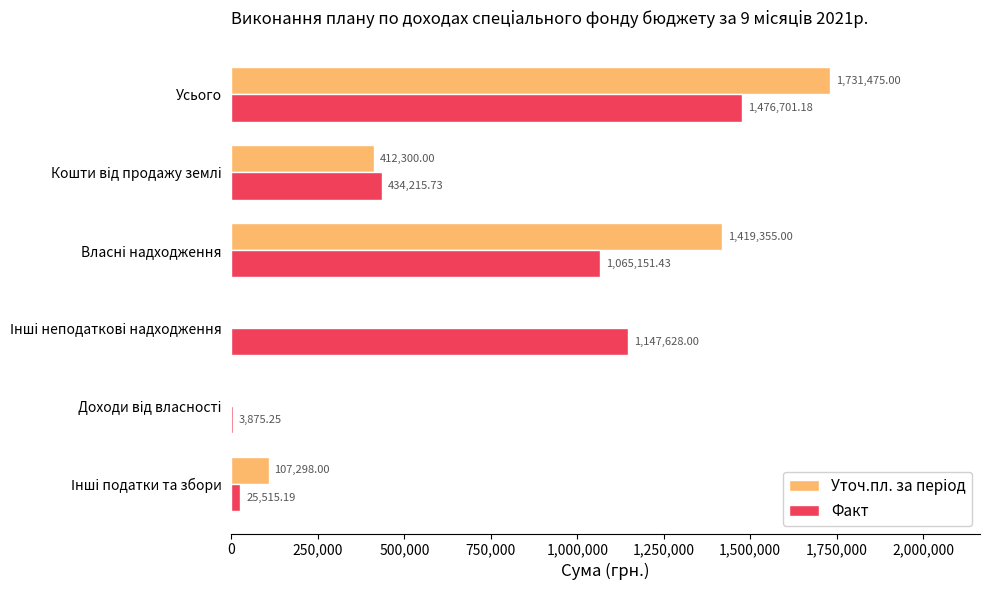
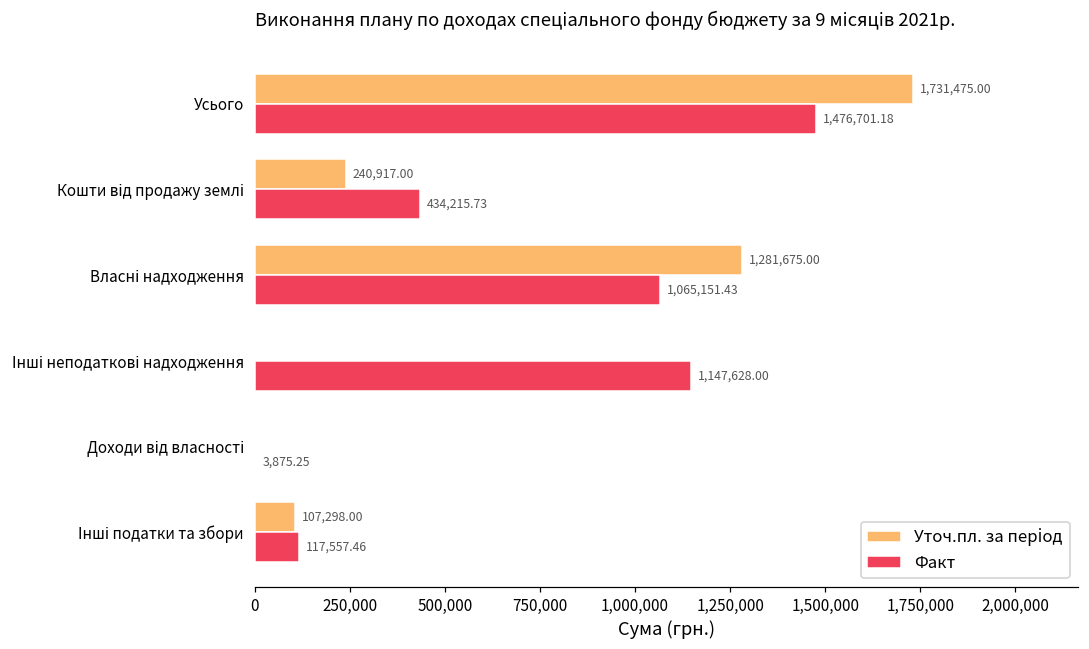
  {
    "Уточ.пл. за період": {
      "Усього": "1,731,475.00",
-     "Кошти від продажу землі": "412,300.00",
-     "Власні надходження": "1,419,355.00",
+     "Кошти від продажу землі": "240,917.00",
+     "Власні надходження": "1,281,675.00",
      "Інші податки та збори": "107,298.00"
    },
    "Факт": {
      "Усього": "1,476,701.18",
      "Кошти від продажу землі": "434,215.73",
      "Власні надходження": "1,065,151.43",
      "Інші неподаткові надходження": "1,147,628.00",
      "Доходи від власності": "3,875.25",
-     "Інші податки та збори": "25,515.19"
+     "Інші податки та збори": "117,557.46"
    }
  }
